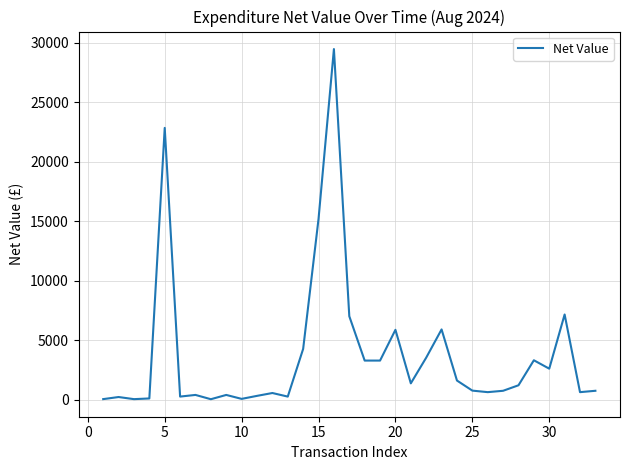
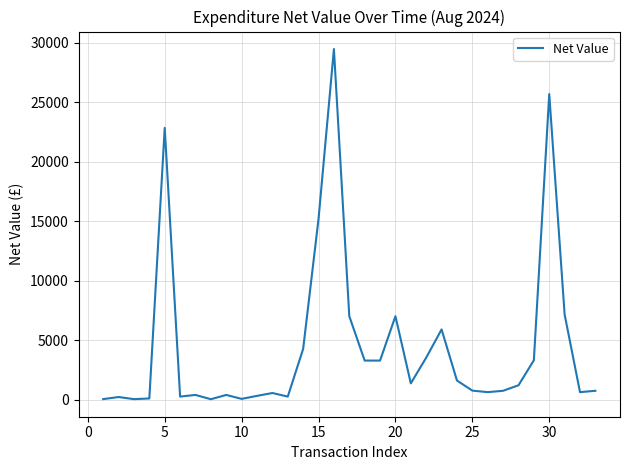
  {
    "5": 22900,
    "10": 100,
    "15": 15200,
-   "20": 5900,
+   "20": 7000,
    "25": 700,
-   "30": 2600
+   "30": 25700
  }
